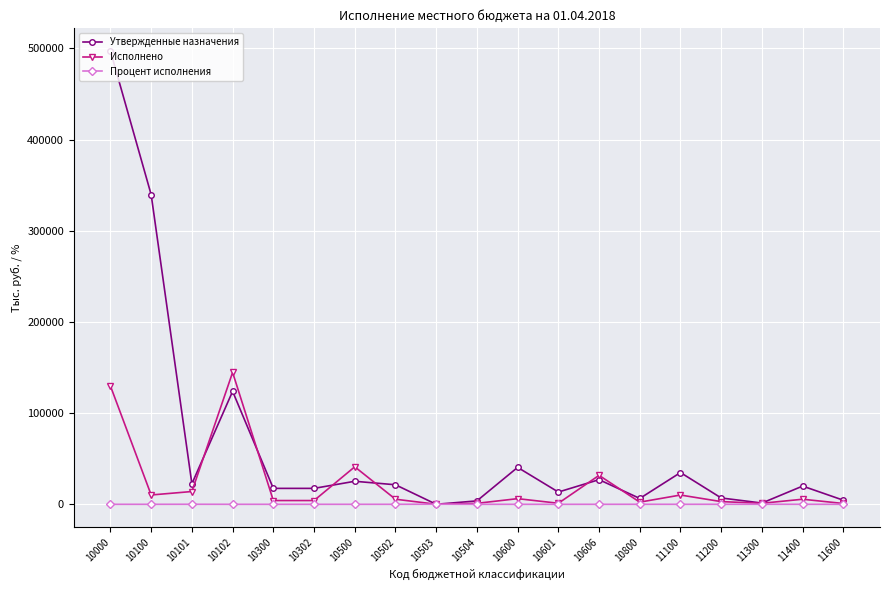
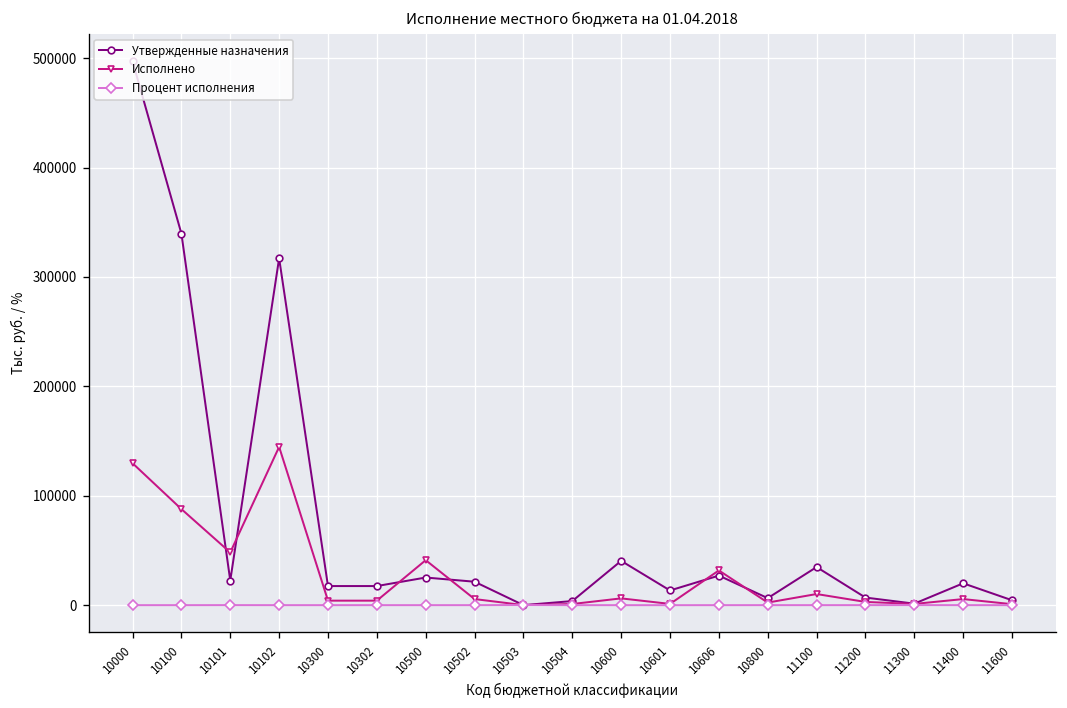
  {
    "Утвержденные назначения": {
      "10100": 340000,
      "10101": 20000,
-     "10102": 120000,
+     "10102": 320000,
      "10300": 20000,
      "10302": 20000,
      "10500": 30000,
      "10502": 20000,
      "10600": 40000,
      "10601": 10000,
      "10606": 30000,
      "10800": 10000,
      "11100": 30000,
      "11200": 10000,
      "11400": 20000,
      "11600": 0
    },
    "Исполнено": {
      "10000": 130000,
-     "10100": 10000,
-     "10101": 10000,
+     "10100": 90000,
+     "10101": 50000,
      "10102": 140000,
      "10300": 0,
      "10302": 0,
      "10500": 40000,
      "10502": 10000,
      "10600": 10000,
      "10606": 30000,
      "11100": 10000,
      "11200": 0,
      "11400": 10000
    },
    "Процент исполнения": {
      "10000": 0,
      "10100": 0,
      "10101": 0,
      "10102": 0,
      "10300": 0,
      "10302": 0,
      "10500": 0,
      "10502": 0,
      "10600": 0,
      "10606": 0,
      "11100": 0,
      "11200": 0,
      "11400": 0
    }
  }
